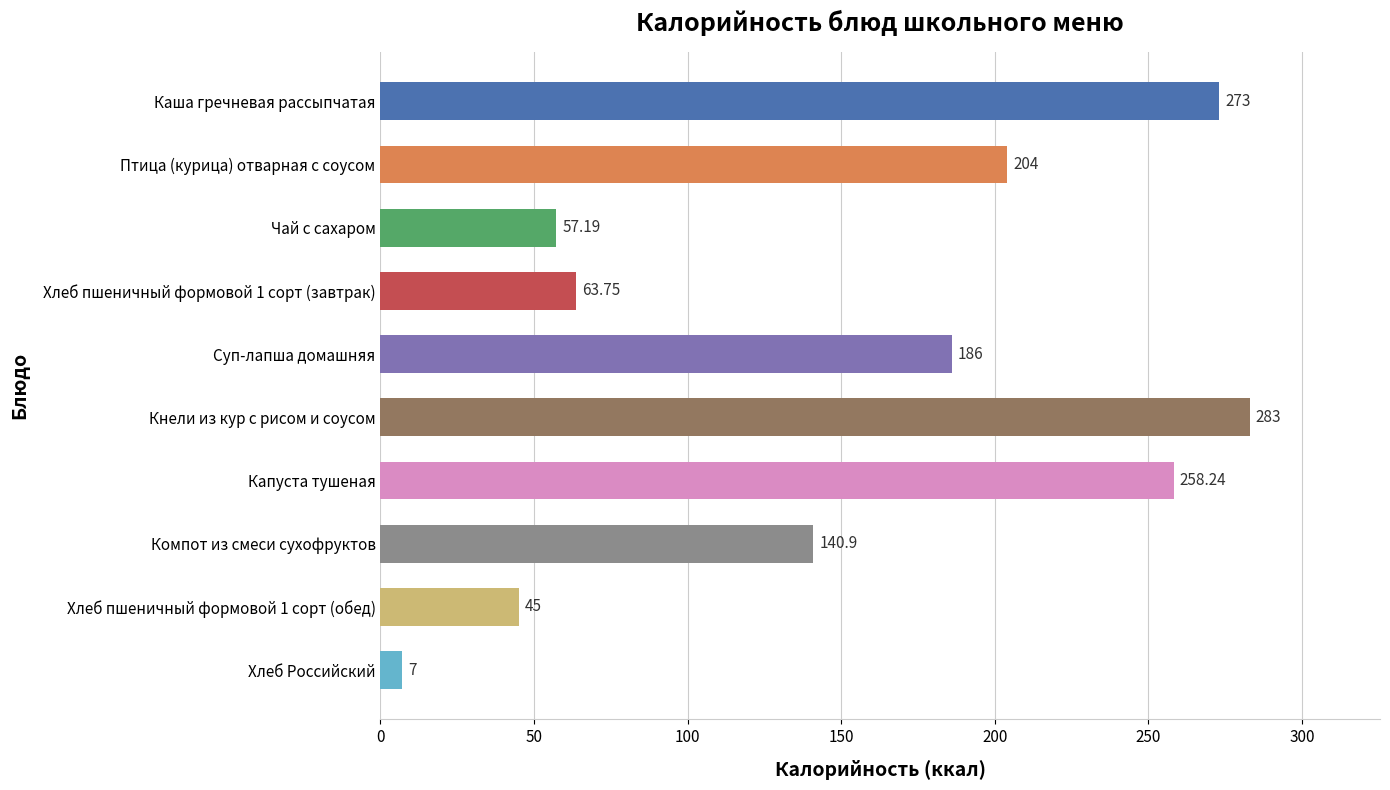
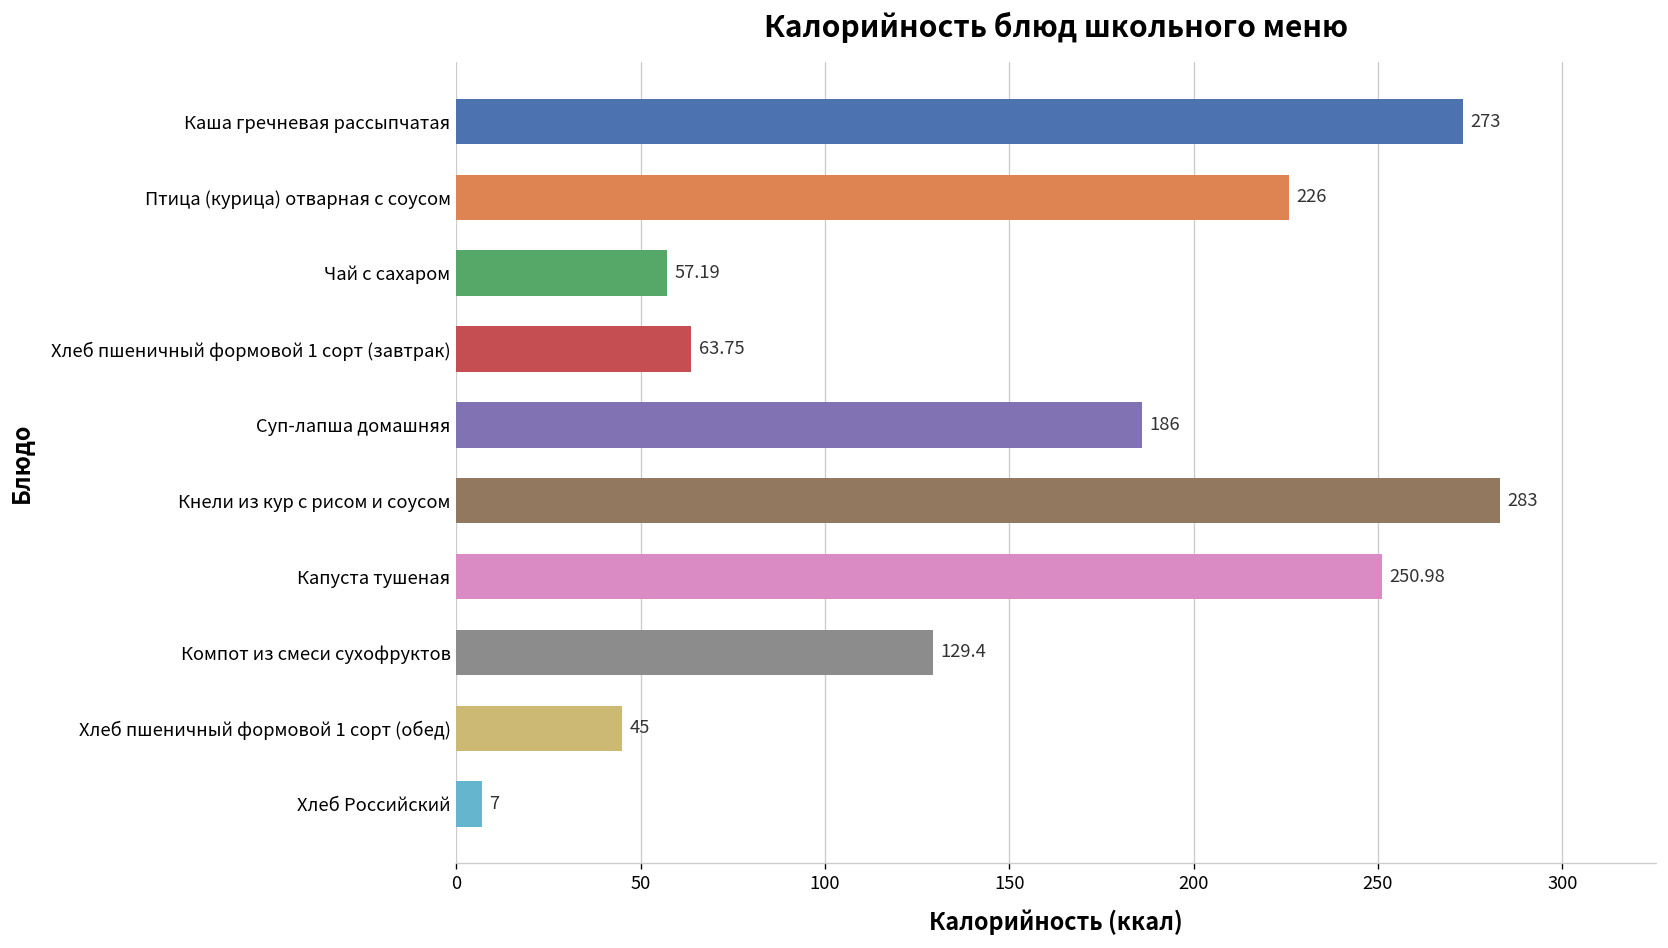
  {
    "Каша гречневая рассыпчатая": 273,
-   "Птица (курица) отварная с соусом": 204,
+   "Птица (курица) отварная с соусом": 226,
    "Чай с сахаром": 57.19,
    "Хлеб пшеничный формовой 1 сорт (завтрак)": 63.75,
    "Суп-лапша домашняя": 186,
    "Кнели из кур с рисом и соусом": 283,
-   "Капуста тушеная": 258.24,
-   "Компот из смеси сухофруктов": 140.9,
+   "Капуста тушеная": 250.98,
+   "Компот из смеси сухофруктов": 129.4,
    "Хлеб пшеничный формовой 1 сорт (обед)": 45,
    "Хлеб Российский": 7
  }
